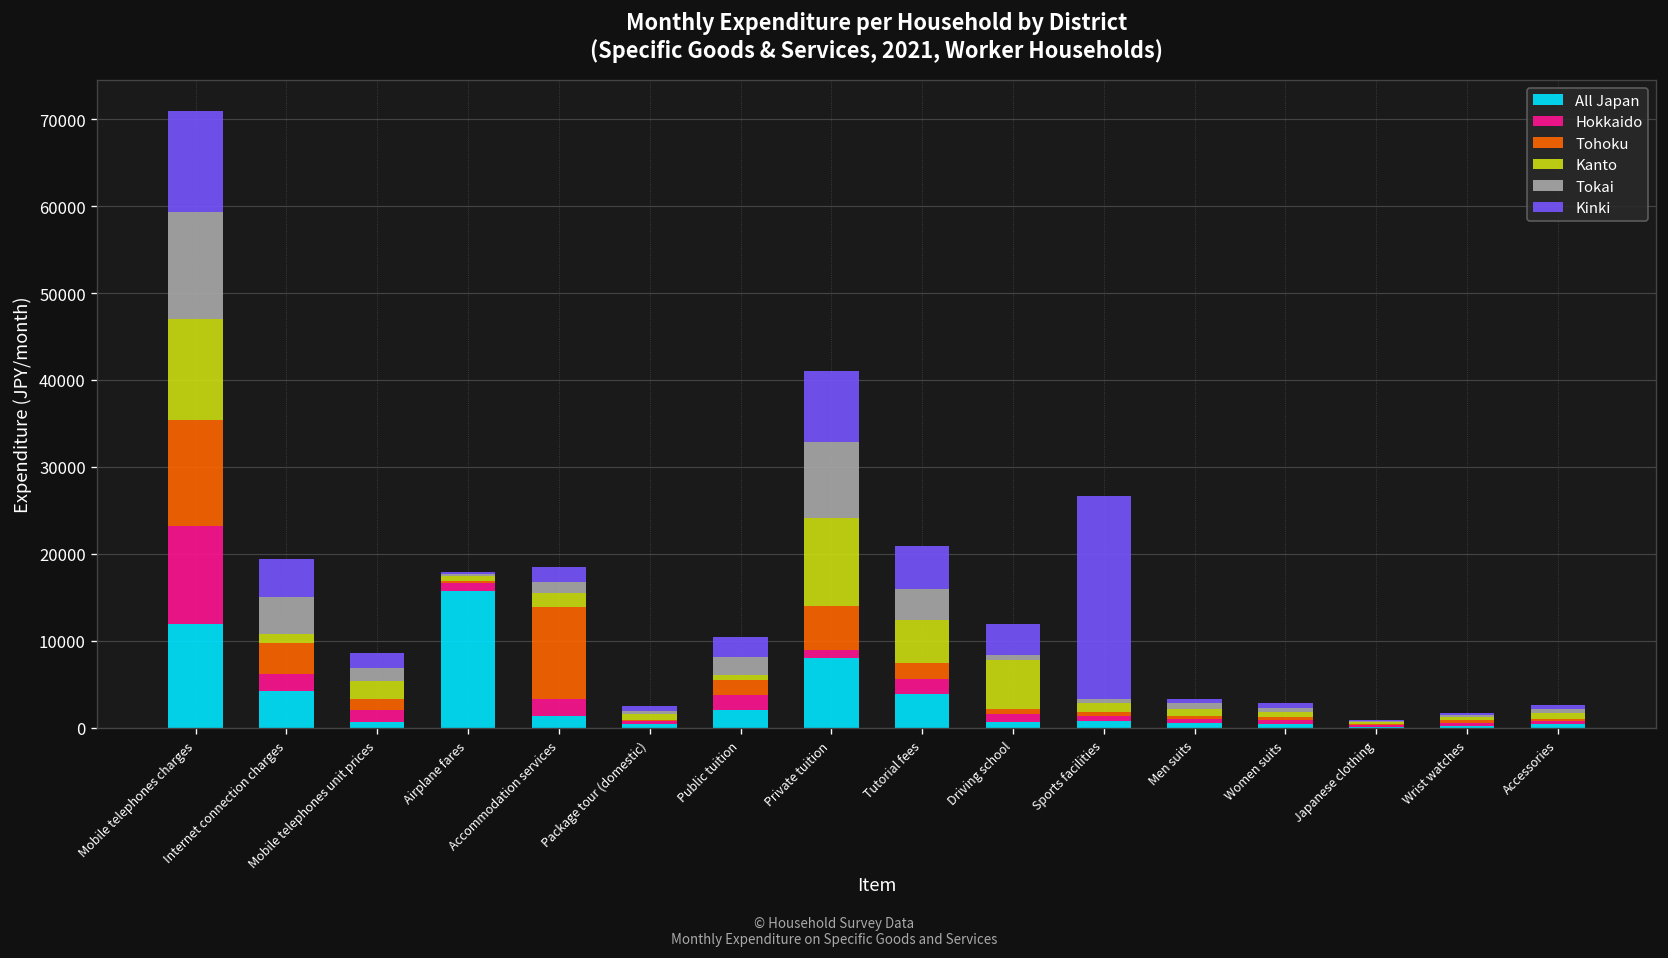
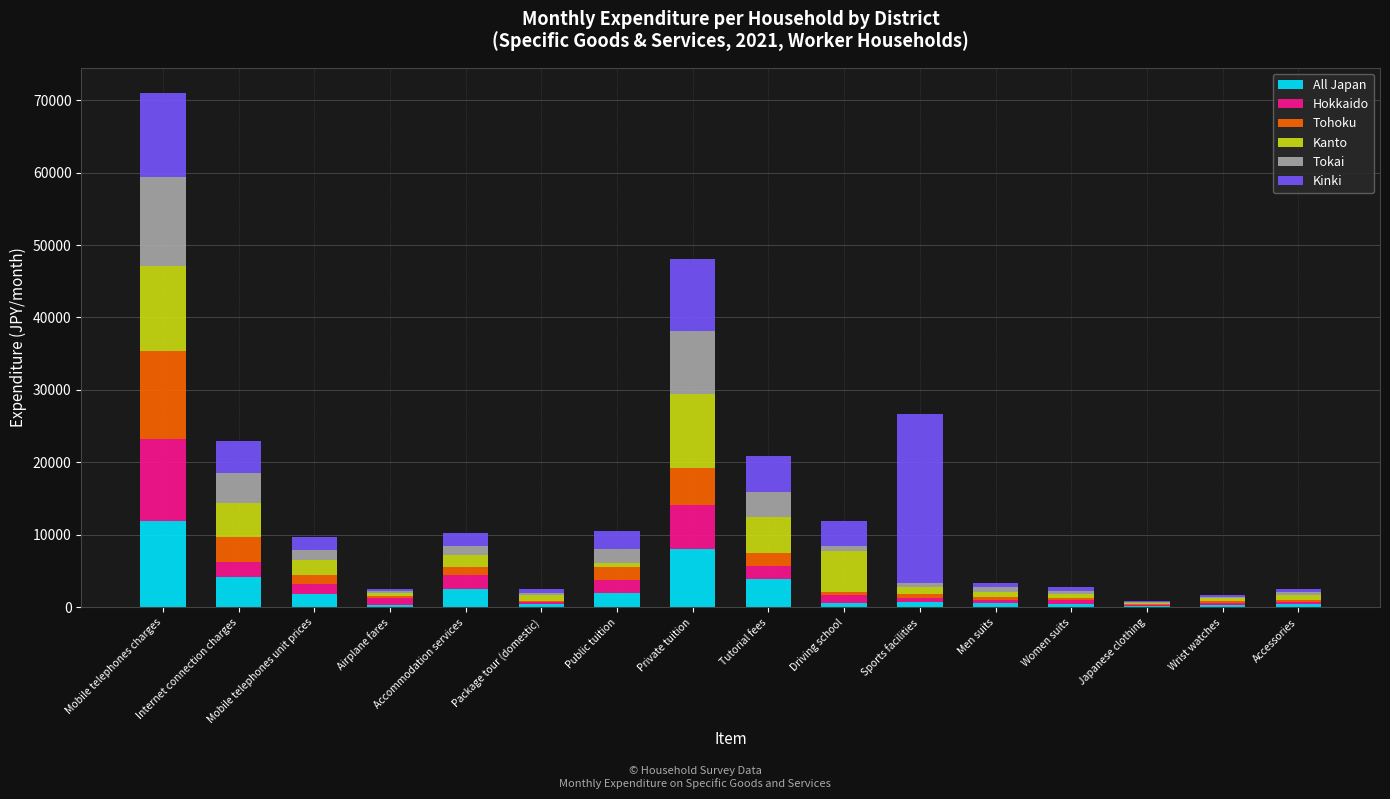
  {
    "All Japan": {
      "Mobile telephones charges": 12000,
      "Internet connection charges": 4000,
-     "Mobile telephones unit prices": 1000,
-     "Airplane fares": 16000,
-     "Accommodation services": 1000,
+     "Mobile telephones unit prices": 2000,
+     "Airplane fares": 0,
+     "Accommodation services": 3000,
      "Package tour (domestic)": 0,
      "Public tuition": 2000,
      "Private tuition": 8000,
      "Tutorial fees": 4000,
      "Driving school": 1000,
      "Sports facilities": 1000,
      "Men suits": 1000,
      "Women suits": 1000,
      "Accessories": 0
    },
    "Hokkaido": {
      "Mobile telephones charges": 11000,
      "Internet connection charges": 2000,
      "Mobile telephones unit prices": 1000,
      "Airplane fares": 1000,
      "Accommodation services": 2000,
      "Public tuition": 2000,
-     "Private tuition": 1000,
+     "Private tuition": 6000,
      "Tutorial fees": 2000,
      "Driving school": 1000,
      "Sports facilities": 1000,
      "Men suits": 0,
      "Women suits": 0,
      "Wrist watches": 0
    },
    "Tohoku": {
      "Mobile telephones charges": 12000,
      "Internet connection charges": 4000,
      "Mobile telephones unit prices": 1000,
-     "Accommodation services": 11000,
+     "Accommodation services": 1000,
      "Public tuition": 2000,
      "Private tuition": 5000,
      "Tutorial fees": 2000,
      "Driving school": 1000,
      "Sports facilities": 0,
      "Men suits": 0,
      "Women suits": 0
    },
    "Kanto": {
      "Mobile telephones charges": 12000,
-     "Internet connection charges": 1000,
+     "Internet connection charges": 5000,
      "Mobile telephones unit prices": 2000,
      "Airplane fares": 1000,
      "Accommodation services": 2000,
      "Package tour (domestic)": 1000,
      "Public tuition": 1000,
      "Private tuition": 10000,
      "Tutorial fees": 5000,
      "Driving school": 6000,
      "Sports facilities": 1000,
      "Men suits": 1000,
      "Women suits": 1000,
      "Accessories": 1000
    },
    "Tokai": {
      "Mobile telephones charges": 12000,
      "Internet connection charges": 4000,
      "Mobile telephones unit prices": 1000,
      "Accommodation services": 1000,
      "Public tuition": 2000,
      "Private tuition": 9000,
      "Tutorial fees": 4000,
      "Driving school": 1000,
      "Sports facilities": 1000,
      "Men suits": 1000,
      "Women suits": 0,
      "Accessories": 0
    },
    "Kinki": {
      "Mobile telephones charges": 12000,
      "Internet connection charges": 4000,
      "Mobile telephones unit prices": 2000,
      "Accommodation services": 2000,
      "Package tour (domestic)": 1000,
      "Public tuition": 2000,
-     "Private tuition": 8000,
+     "Private tuition": 10000,
      "Tutorial fees": 5000,
      "Driving school": 4000,
      "Sports facilities": 23000,
      "Men suits": 0,
      "Women suits": 1000,
      "Accessories": 0
    }
  }
